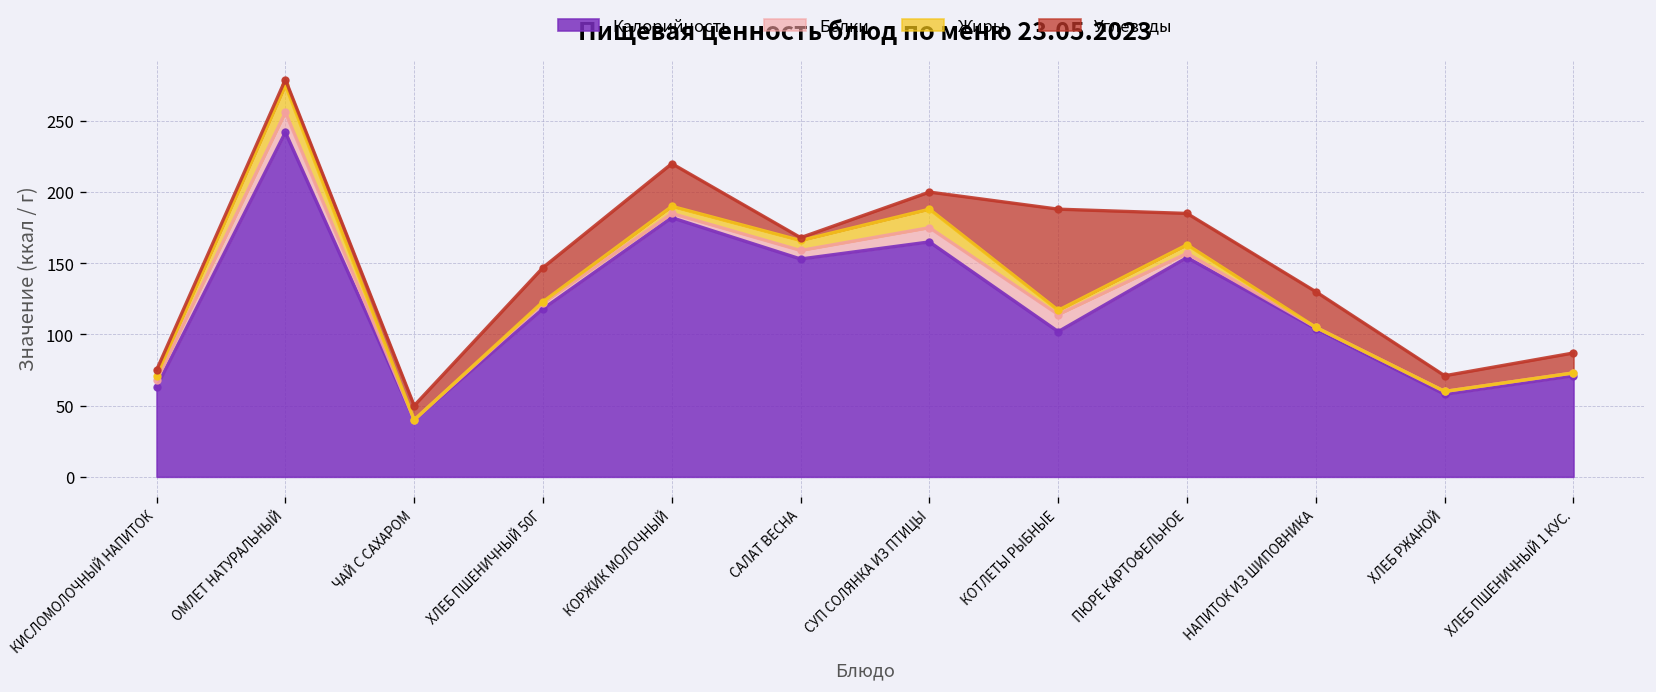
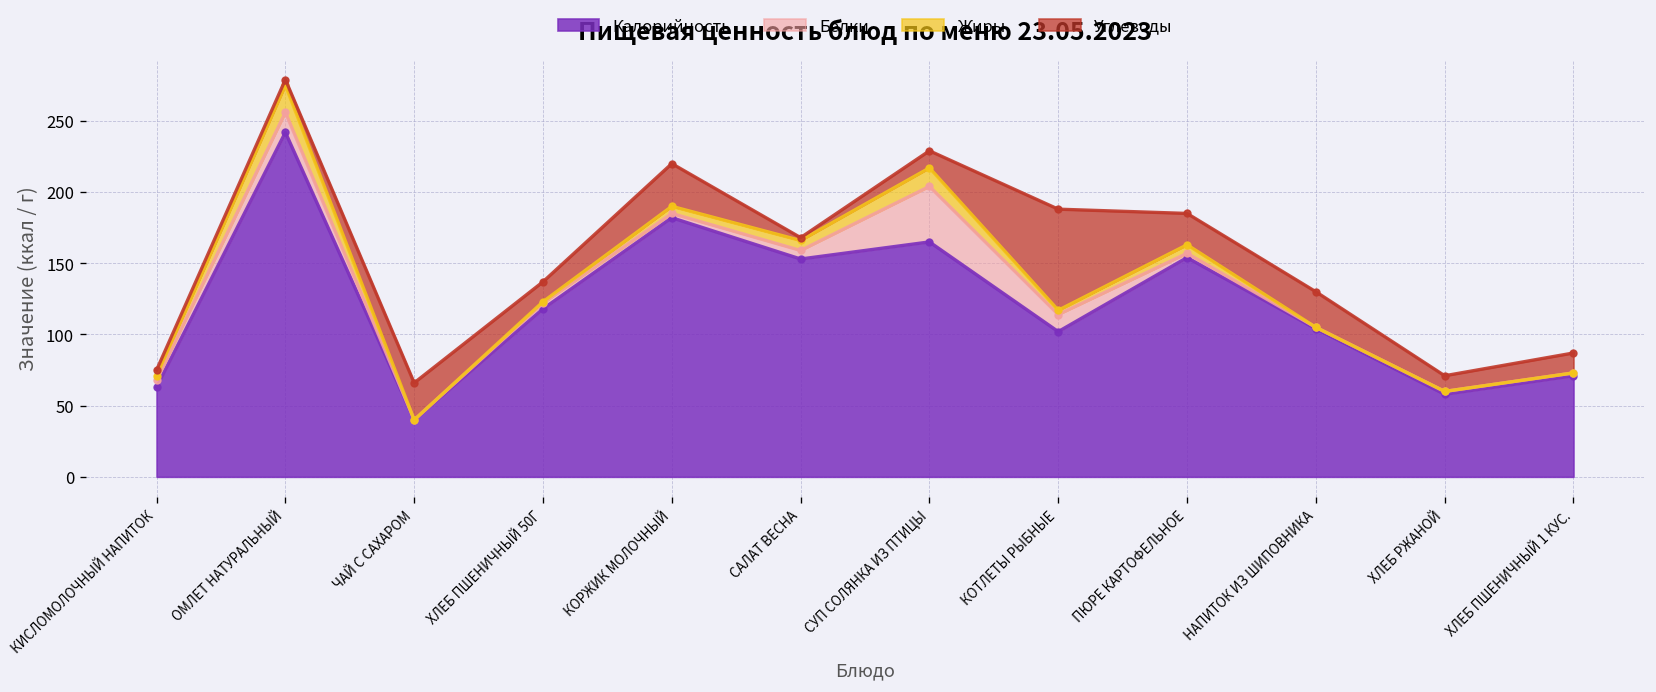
  {
    "Калорийность": {
      "КИСЛОМОЛОЧНЫЙ НАПИТОК": 63,
      "ОМЛЕТ НАТУРАЛЬНЫЙ": 242,
      "ХЛЕБ ПШЕНИЧНЫЙ 50Г": 118,
      "КОРЖИК МОЛОЧНЫЙ": 182,
      "САЛАТ ВЕСНА": 153,
      "СУП СОЛЯНКА ИЗ ПТИЦЫ": 165,
      "КОТЛЕТЫ РЫБНЫЕ": 102,
      "ПЮРЕ КАРТОФЕЛЬНОЕ": 154
    },
    "Белки": {
      "КИСЛОМОЛОЧНЫЙ НАПИТОК": 5,
      "ОМЛЕТ НАТУРАЛЬНЫЙ": 14,
      "КОРЖИК МОЛОЧНЫЙ": 3,
      "САЛАТ ВЕСНА": 6,
-     "СУП СОЛЯНКА ИЗ ПТИЦЫ": 10,
+     "СУП СОЛЯНКА ИЗ ПТИЦЫ": 39,
      "КОТЛЕТЫ РЫБНЫЕ": 12,
      "ПЮРЕ КАРТОФЕЛЬНОЕ": 3
    },
    "Жиры": {
      "КИСЛОМОЛОЧНЫЙ НАПИТОК": 3,
      "ОМЛЕТ НАТУРАЛЬНЫЙ": 19,
      "КОРЖИК МОЛОЧНЫЙ": 5,
      "СУП СОЛЯНКА ИЗ ПТИЦЫ": 13,
      "КОТЛЕТЫ РЫБНЫЕ": 3,
      "ПЮРЕ КАРТОФЕЛЬНОЕ": 6
    },
    "Углеводы": {
      "КИСЛОМОЛОЧНЫЙ НАПИТОК": 4,
      "ОМЛЕТ НАТУРАЛЬНЫЙ": 4,
-     "ЧАЙ С САХАРОМ": 10,
-     "ХЛЕБ ПШЕНИЧНЫЙ 50Г": 24,
+     "ЧАЙ С САХАРОМ": 26,
+     "ХЛЕБ ПШЕНИЧНЫЙ 50Г": 14,
      "КОРЖИК МОЛОЧНЫЙ": 30,
      "СУП СОЛЯНКА ИЗ ПТИЦЫ": 12,
      "КОТЛЕТЫ РЫБНЫЕ": 71,
      "ПЮРЕ КАРТОФЕЛЬНОЕ": 22,
      "НАПИТОК ИЗ ШИПОВНИКА": 25,
      "ХЛЕБ РЖАНОЙ": 11,
      "ХЛЕБ ПШЕНИЧНЫЙ 1 КУС.": 14
    }
  }
